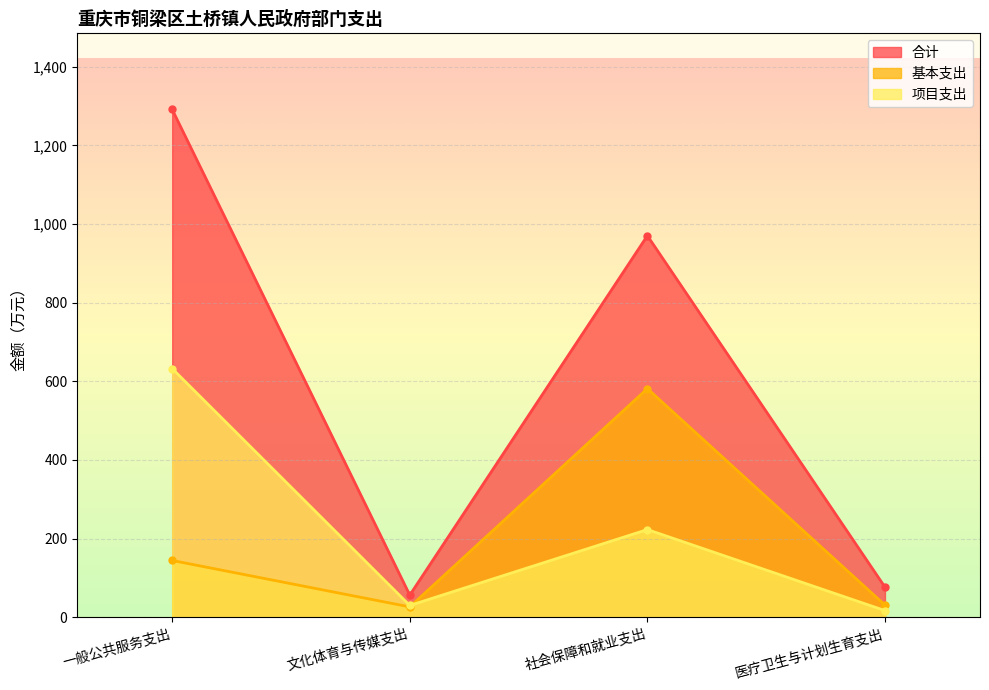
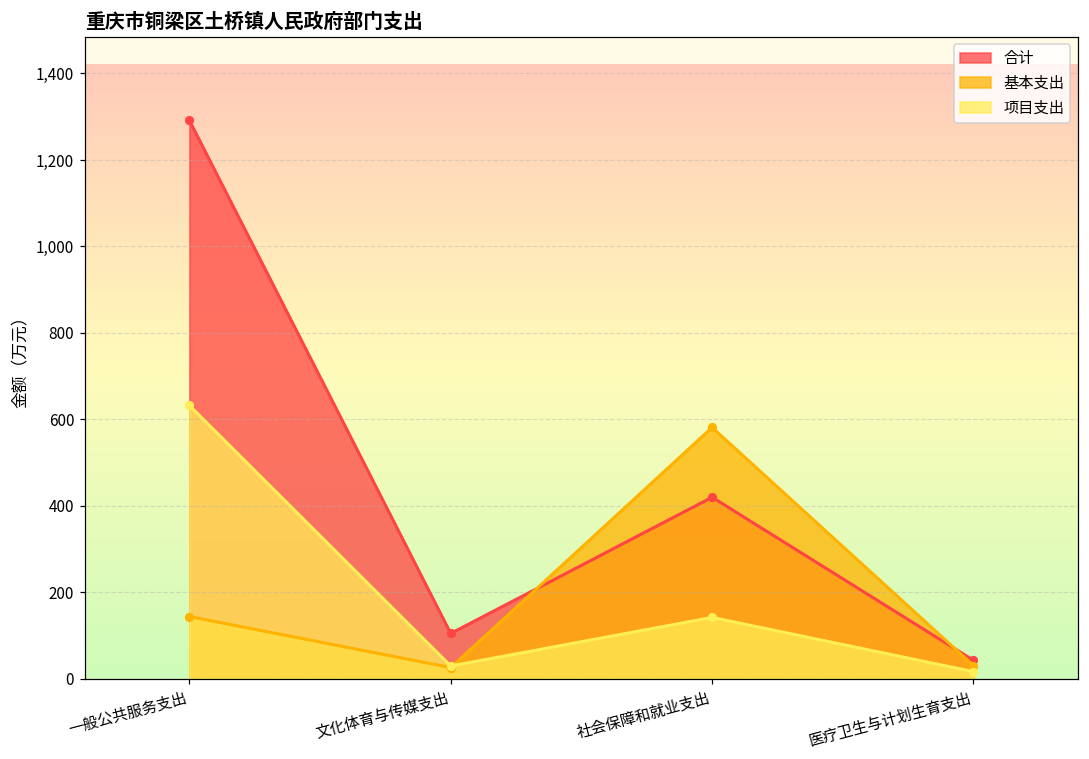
  {
    "合计": {
      "一般公共服务支出": "1,290",
-     "文化体育与传媒支出": "60",
-     "社会保障和就业支出": "970",
-     "医疗卫生与计划生育支出": "80"
+     "文化体育与传媒支出": "110",
+     "社会保障和就业支出": "420",
+     "医疗卫生与计划生育支出": "40"
    },
    "基本支出": {
      "一般公共服务支出": "140",
      "社会保障和就业支出": "580",
      "医疗卫生与计划生育支出": "30"
    },
    "项目支出": {
      "一般公共服务支出": "630",
-     "社会保障和就业支出": "220",
+     "社会保障和就业支出": "140",
      "医疗卫生与计划生育支出": "20"
    }
  }
